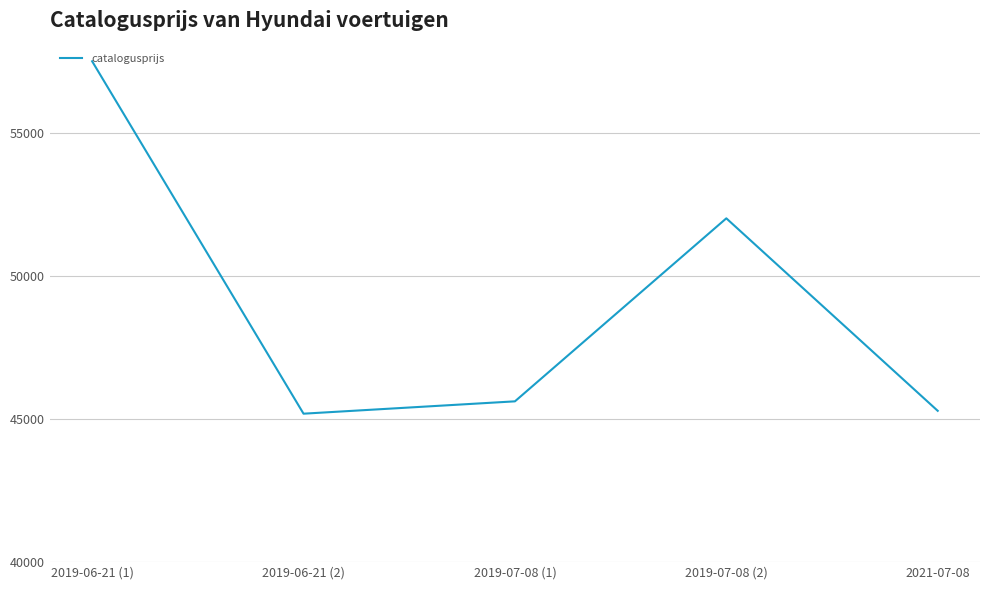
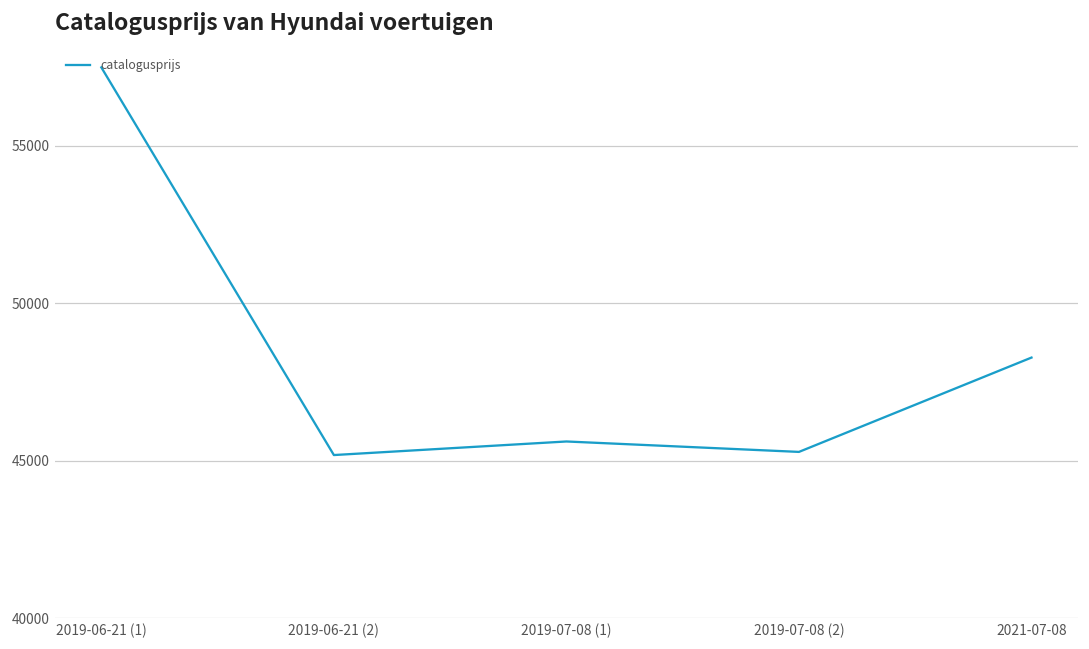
  {
    "2019-06-21 (1)": 57500,
    "2019-06-21 (2)": 45200,
    "2019-07-08 (1)": 45600,
-   "2019-07-08 (2)": 52000,
-   "2021-07-08": 45300
+   "2019-07-08 (2)": 45300,
+   "2021-07-08": 48300
  }
